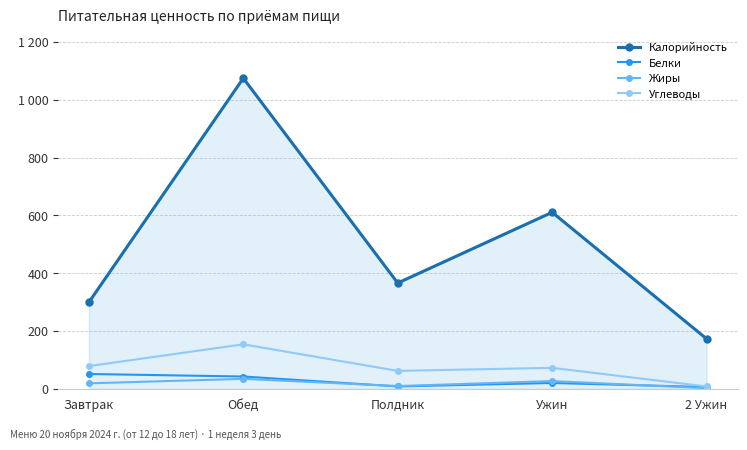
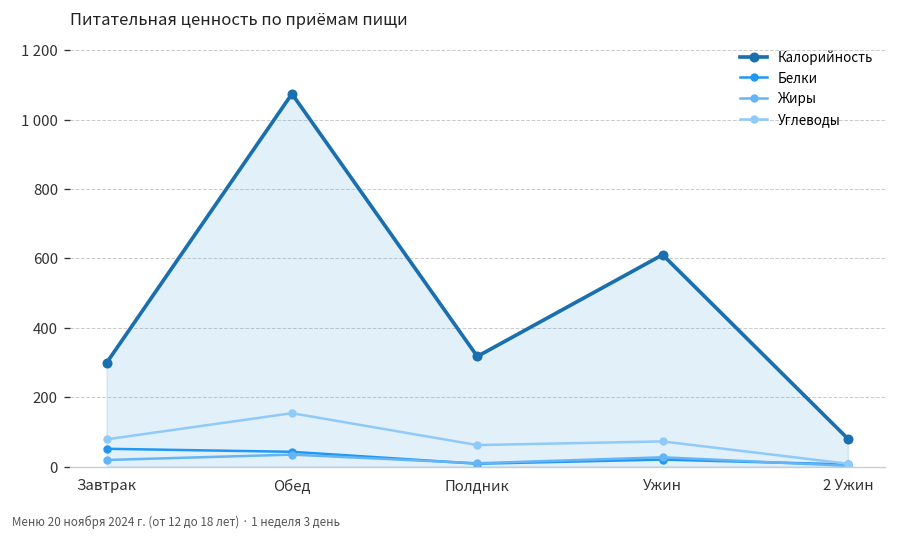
  {
    "Калорийность": {
      "Завтрак": 300,
      "Обед": 1070,
-     "Полдник": 370,
+     "Полдник": 320,
      "Ужин": 610,
-     "2 Ужин": 170
+     "2 Ужин": 80
    },
    "Белки": {
      "Завтрак": 50
    }
  }
